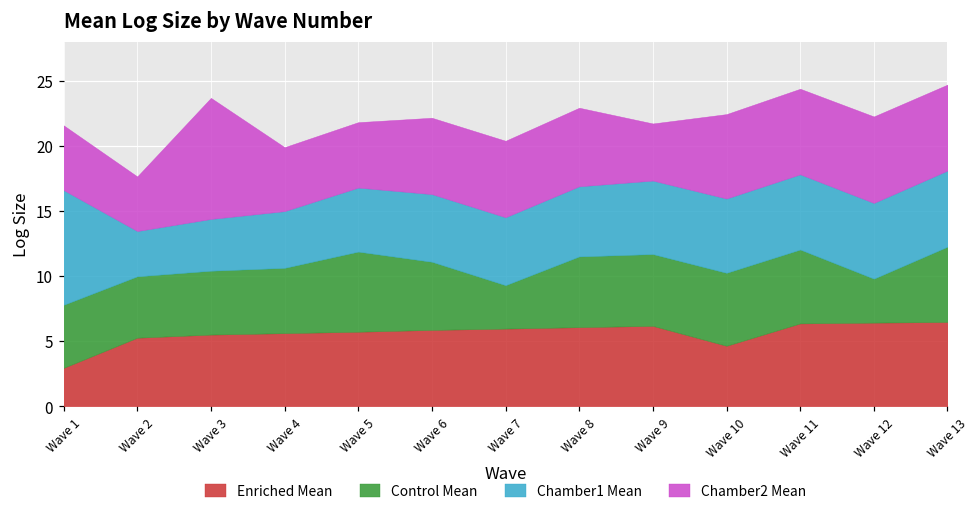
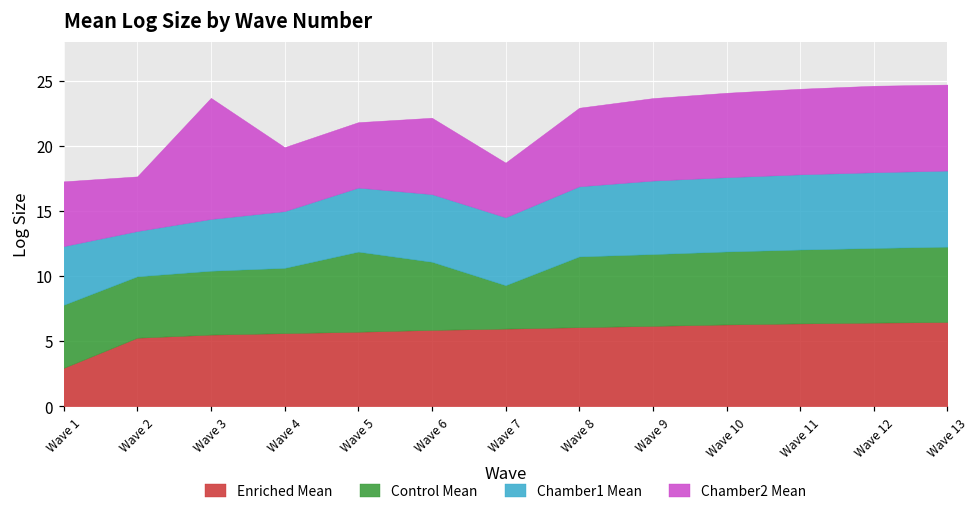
  {
    "Enriched Mean": {
      "Wave 1": 3.0,
      "Wave 2": 5.3,
      "Wave 3": 5.5,
      "Wave 4": 5.6,
      "Wave 5": 5.7,
      "Wave 6": 5.9,
      "Wave 7": 6.0,
      "Wave 8": 6.1,
      "Wave 9": 6.2,
-     "Wave 10": 4.7,
+     "Wave 10": 6.3,
      "Wave 11": 6.4,
      "Wave 12": 6.4,
      "Wave 13": 6.5
    },
    "Control Mean": {
      "Wave 1": 4.9,
      "Wave 2": 4.7,
      "Wave 3": 4.9,
      "Wave 4": 5.0,
      "Wave 5": 6.2,
      "Wave 6": 5.2,
      "Wave 7": 3.3,
      "Wave 8": 5.4,
      "Wave 9": 5.5,
      "Wave 10": 5.6,
      "Wave 11": 5.7,
-     "Wave 12": 3.4,
+     "Wave 12": 5.7,
      "Wave 13": 5.8
    },
    "Chamber1 Mean": {
-     "Wave 1": 8.8,
+     "Wave 1": 4.5,
      "Wave 2": 3.5,
      "Wave 3": 4.0,
      "Wave 4": 4.4,
      "Wave 5": 4.9,
      "Wave 6": 5.2,
      "Wave 7": 5.2,
      "Wave 8": 5.4,
      "Wave 9": 5.7,
      "Wave 10": 5.7,
      "Wave 11": 5.8,
      "Wave 12": 5.8,
      "Wave 13": 5.8
    },
    "Chamber2 Mean": {
      "Wave 1": 5.0,
      "Wave 2": 4.2,
      "Wave 3": 9.3,
      "Wave 4": 4.9,
      "Wave 5": 5.0,
      "Wave 6": 5.9,
-     "Wave 7": 5.9,
+     "Wave 7": 4.2,
      "Wave 8": 6.0,
-     "Wave 9": 4.4,
+     "Wave 9": 6.3,
      "Wave 10": 6.5,
      "Wave 11": 6.6,
      "Wave 12": 6.7,
      "Wave 13": 6.6
    }
  }
